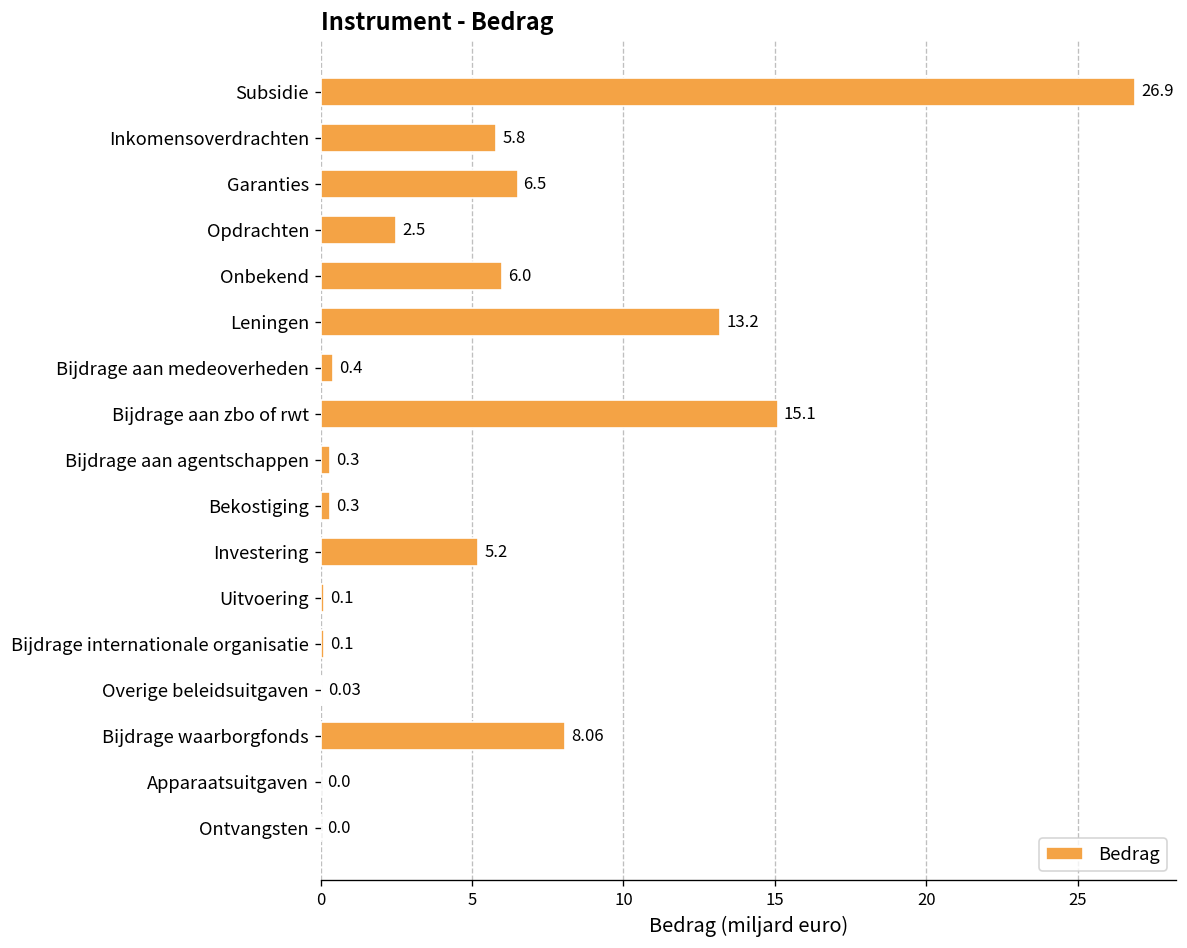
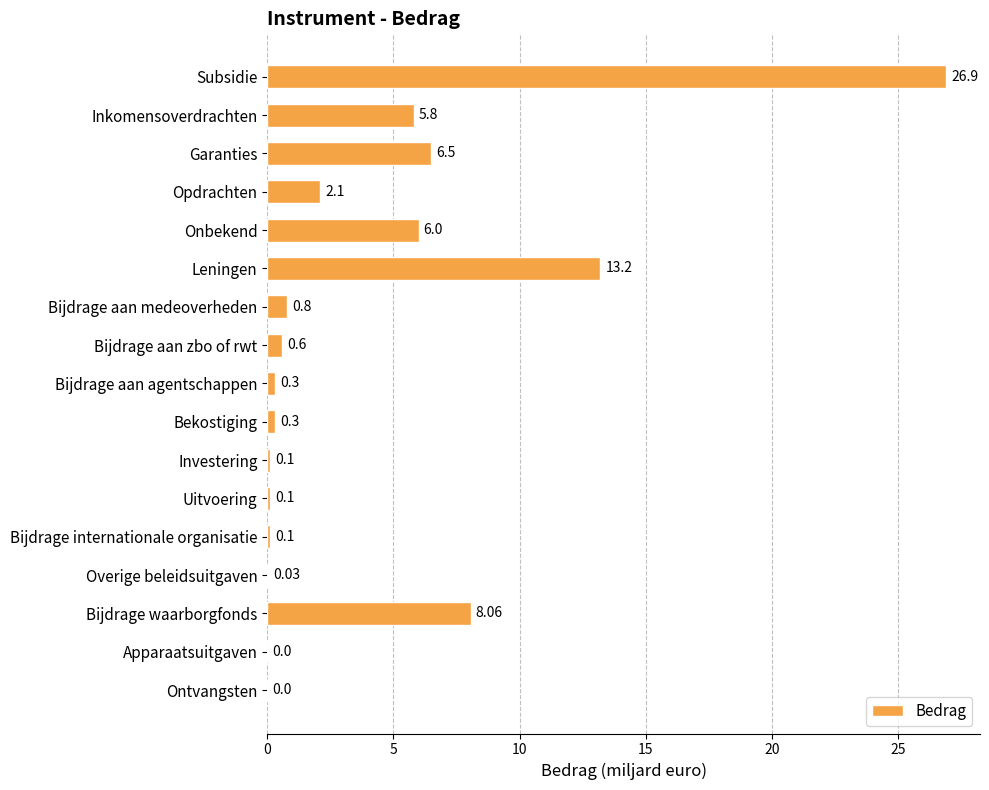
  {
    "Subsidie": 26.9,
    "Inkomensoverdrachten": 5.8,
    "Garanties": 6.5,
-   "Opdrachten": 2.5,
+   "Opdrachten": 2.1,
    "Onbekend": 6.0,
    "Leningen": 13.2,
-   "Bijdrage aan medeoverheden": 0.4,
-   "Bijdrage aan zbo of rwt": 15.1,
+   "Bijdrage aan medeoverheden": 0.8,
+   "Bijdrage aan zbo of rwt": 0.6,
    "Bijdrage aan agentschappen": 0.3,
    "Bekostiging": 0.3,
-   "Investering": 5.2,
+   "Investering": 0.1,
    "Uitvoering": 0.1,
    "Bijdrage internationale organisatie": 0.1,
    "Overige beleidsuitgaven": 0.03,
    "Bijdrage waarborgfonds": 8.06,
    "Apparaatsuitgaven": 0.0,
    "Ontvangsten": 0.0
  }
